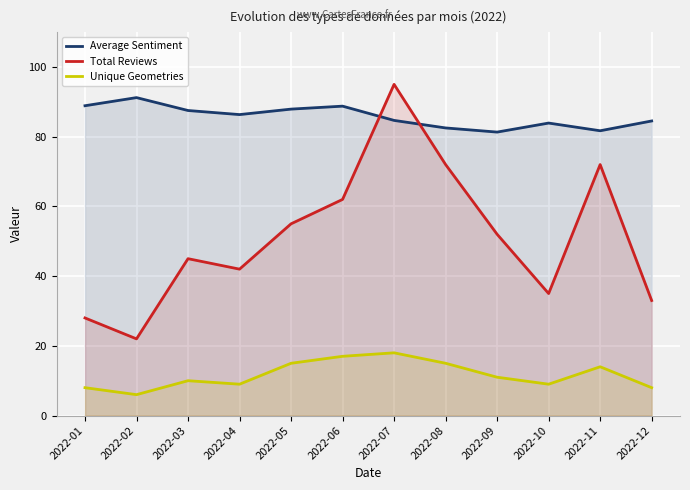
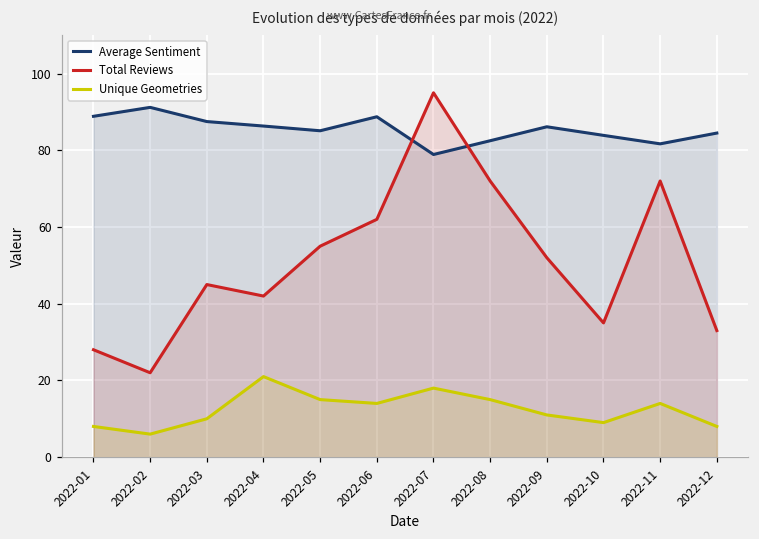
  {
    "Average Sentiment": {
      "2022-01": 89,
      "2022-02": 91,
      "2022-03": 88,
      "2022-04": 86,
-     "2022-05": 88,
+     "2022-05": 85,
      "2022-06": 89,
-     "2022-07": 85,
+     "2022-07": 79,
      "2022-08": 83,
-     "2022-09": 81,
+     "2022-09": 86,
      "2022-10": 84,
      "2022-11": 82,
      "2022-12": 85
    },
    "Total Reviews": {
      "2022-01": 28,
      "2022-02": 22,
      "2022-03": 45,
      "2022-04": 42,
      "2022-05": 55,
      "2022-06": 62,
      "2022-07": 95,
      "2022-08": 72,
      "2022-09": 52,
      "2022-10": 35,
      "2022-11": 72,
      "2022-12": 33
    },
    "Unique Geometries": {
      "2022-01": 8,
      "2022-02": 6,
      "2022-03": 10,
-     "2022-04": 9,
+     "2022-04": 21,
      "2022-05": 15,
-     "2022-06": 17,
+     "2022-06": 14,
      "2022-07": 18,
      "2022-08": 15,
      "2022-09": 11,
      "2022-10": 9,
      "2022-11": 14,
      "2022-12": 8
    }
  }
